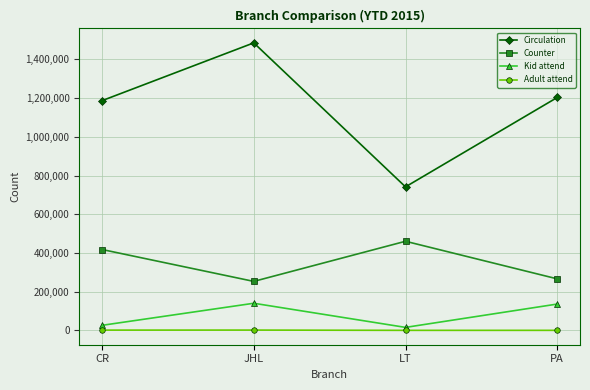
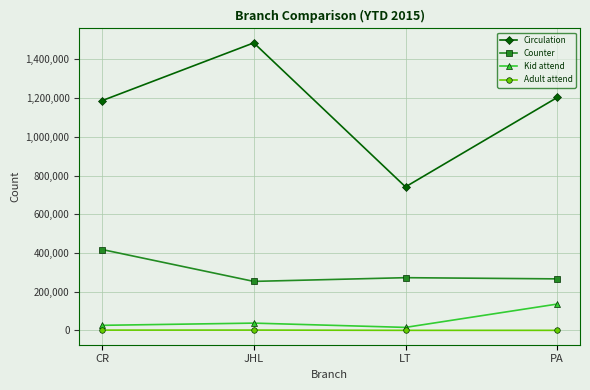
  {
    "Circulation": {
      "CR": "1,190,000",
      "JHL": "1,490,000",
      "LT": "740,000",
      "PA": "1,200,000"
    },
    "Counter": {
      "CR": "420,000",
      "JHL": "250,000",
-     "LT": "460,000",
+     "LT": "270,000",
      "PA": "270,000"
    },
    "Kid attend": {
      "CR": "30,000",
-     "JHL": "140,000",
+     "JHL": "40,000",
      "LT": "20,000",
      "PA": "140,000"
    },
    "Adult attend": {
      "CR": "0",
      "JHL": "0",
      "LT": "0",
      "PA": "0"
    }
  }
